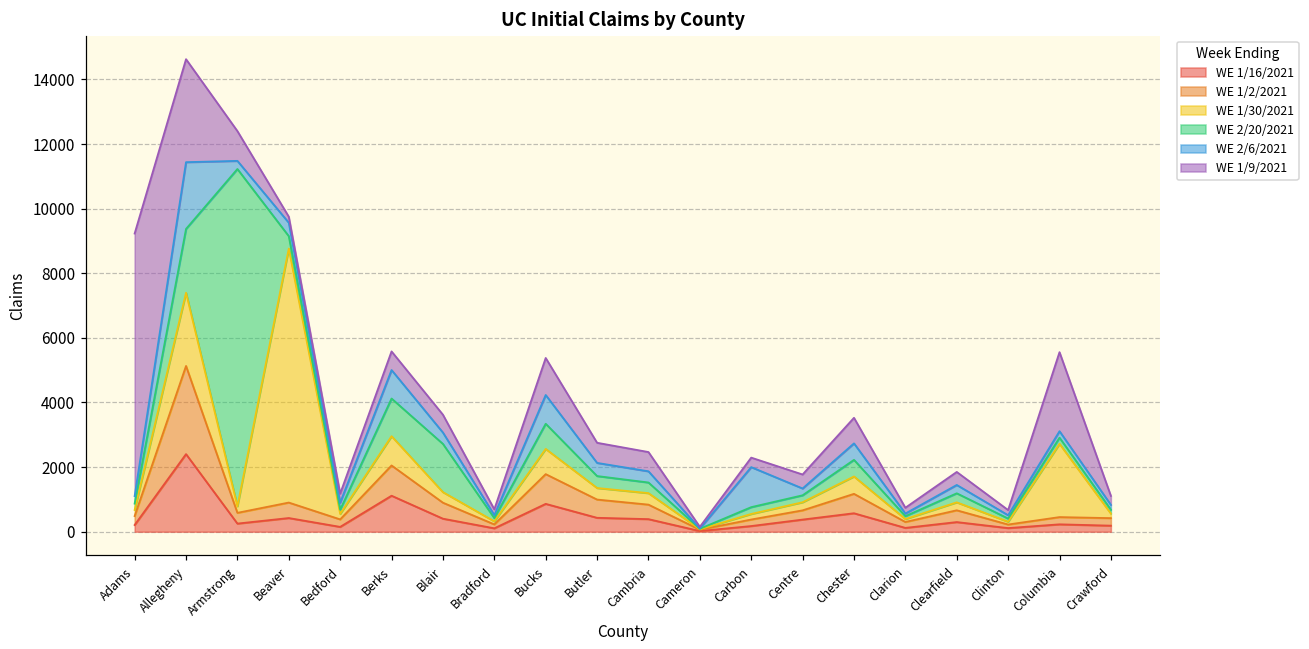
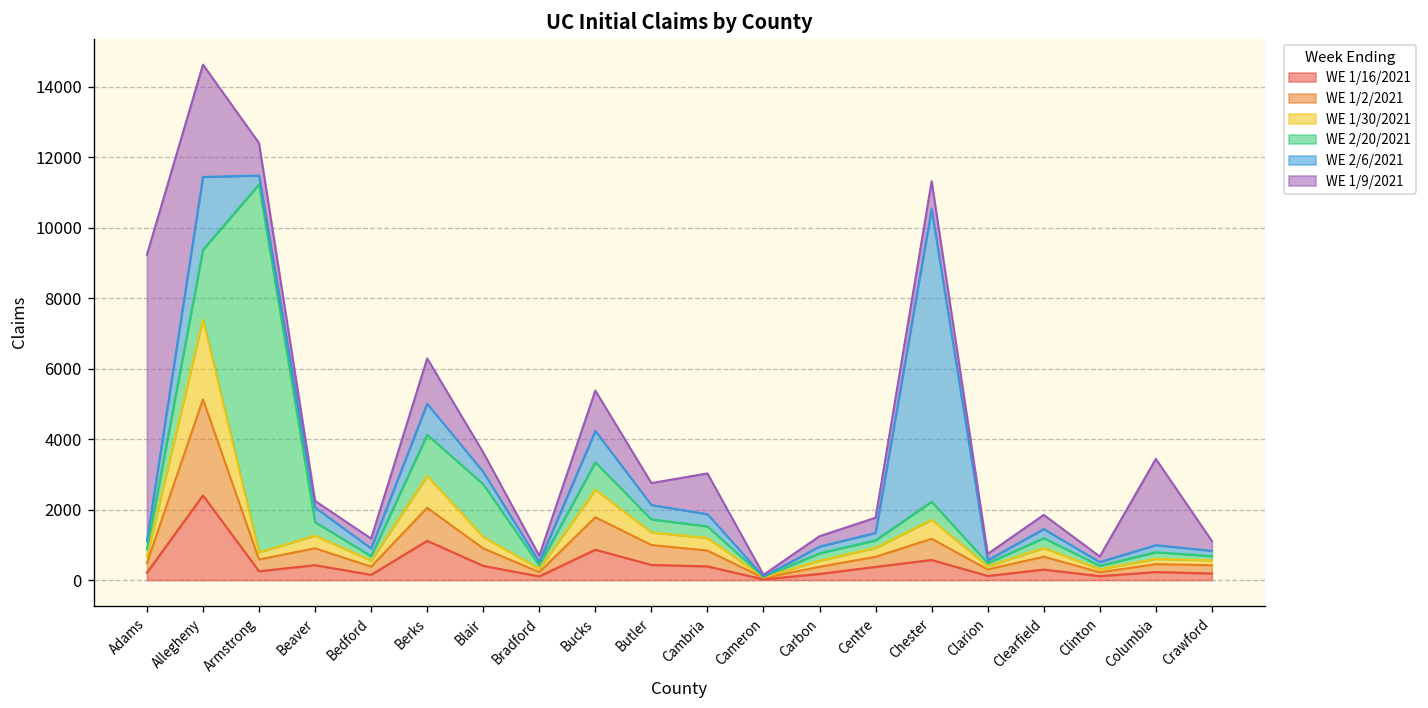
  {
    "WE 1/30/2021": {
      "Adams": 200,
      "Allegheny": 2300,
      "Armstrong": 200,
-     "Beaver": 7900,
+     "Beaver": 400,
      "Bedford": 200,
      "Berks": 900,
      "Blair": 300,
      "Bradford": 100,
      "Bucks": 800,
      "Butler": 400,
      "Cambria": 400,
      "Carbon": 200,
      "Centre": 300,
      "Chester": 500,
      "Clarion": 100,
      "Clearfield": 200,
      "Clinton": 100,
-     "Columbia": 2300,
+     "Columbia": 100,
      "Crawford": 100
    },
    "WE 2/20/2021": {
      "Adams": 200,
      "Allegheny": 2000,
      "Armstrong": 10400,
      "Beaver": 400,
      "Bedford": 100,
      "Berks": 1200,
      "Blair": 1500,
      "Bradford": 100,
      "Bucks": 800,
      "Butler": 400,
      "Cambria": 300,
      "Carbon": 200,
      "Centre": 200,
      "Chester": 500,
      "Clearfield": 300,
      "Clinton": 100,
      "Columbia": 200,
      "Crawford": 100
    },
    "WE 2/6/2021": {
      "Adams": 200,
      "Allegheny": 2100,
      "Armstrong": 300,
      "Beaver": 400,
      "Bedford": 200,
      "Berks": 900,
      "Blair": 400,
      "Bradford": 100,
      "Bucks": 900,
      "Butler": 400,
      "Cambria": 300,
-     "Carbon": 1200,
+     "Carbon": 200,
      "Centre": 200,
-     "Chester": 500,
+     "Chester": 8300,
      "Clearfield": 300,
      "Clinton": 100,
      "Columbia": 200,
      "Crawford": 200
    },
    "WE 1/9/2021": {
      "Adams": 8100,
      "Allegheny": 3200,
      "Armstrong": 900,
      "Beaver": 200,
      "Bedford": 300,
-     "Berks": 600,
+     "Berks": 1300,
      "Blair": 600,
      "Bradford": 200,
      "Bucks": 1100,
      "Butler": 600,
-     "Cambria": 600,
+     "Cambria": 1200,
      "Carbon": 300,
      "Centre": 400,
      "Chester": 800,
      "Clarion": 200,
      "Clearfield": 400,
      "Clinton": 200,
      "Columbia": 2400,
      "Crawford": 300
    }
  }
